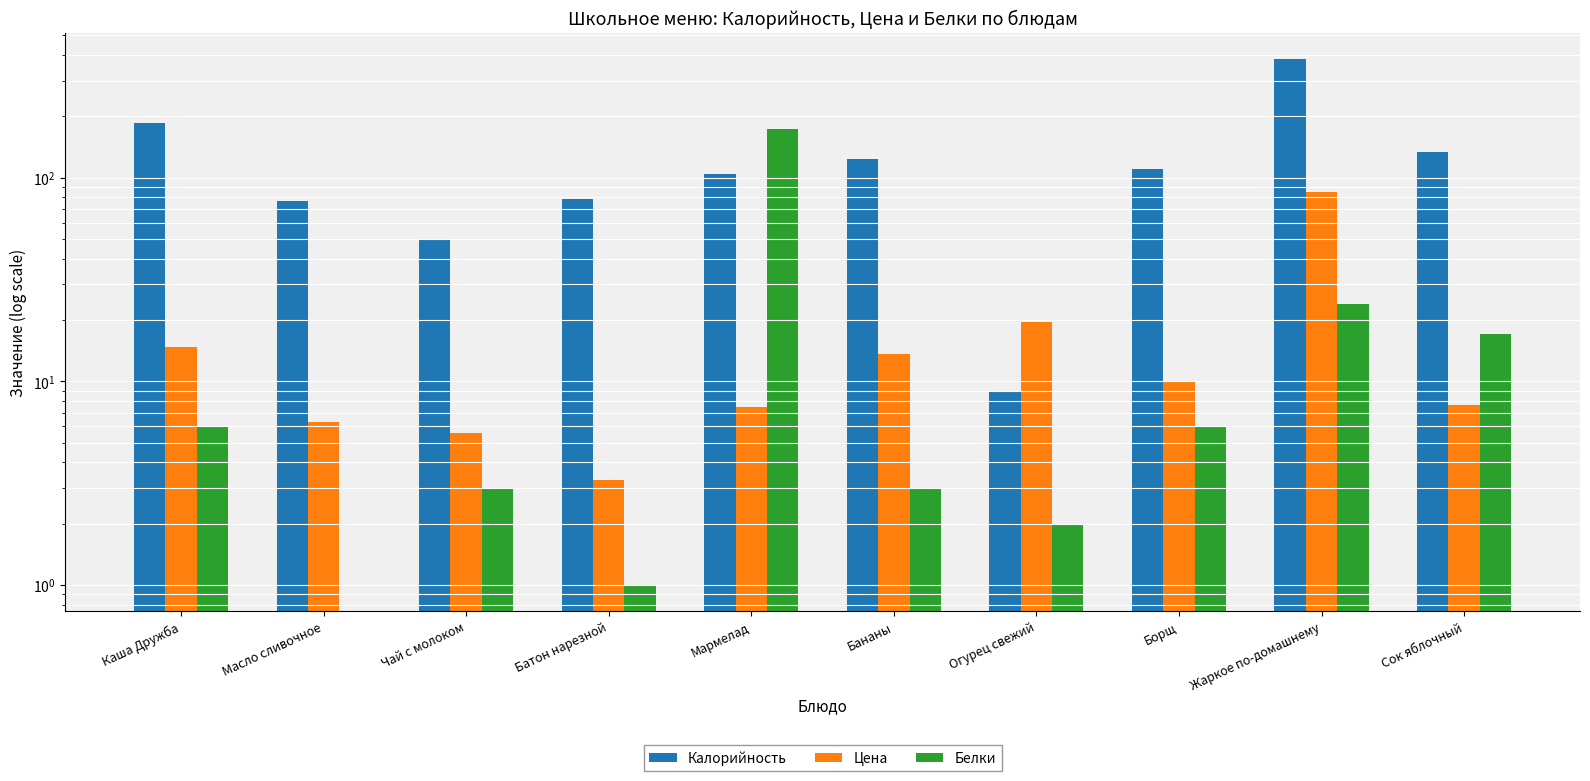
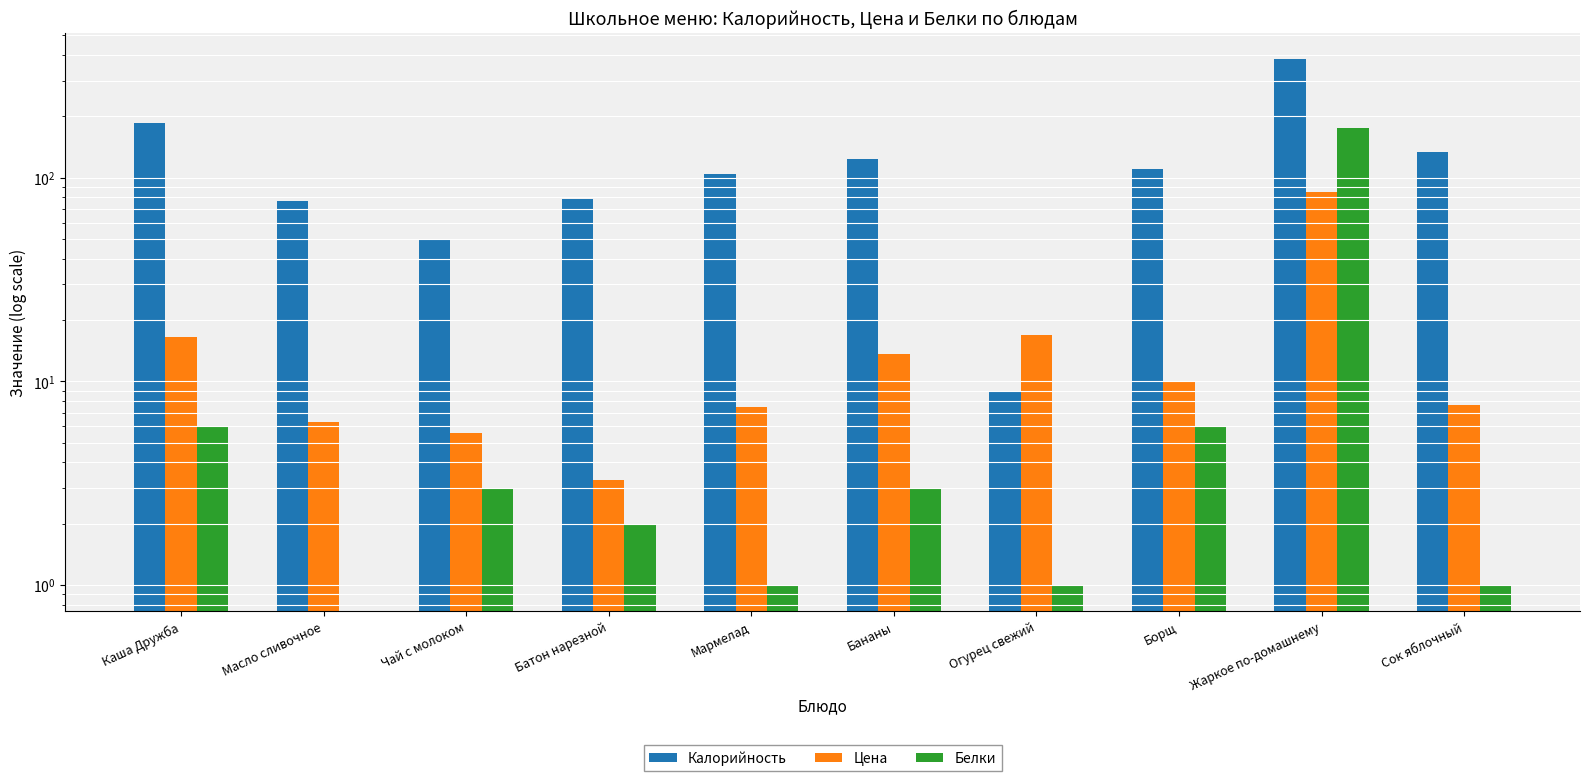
  {
    "Калорийность": {
      "Каша Дружба": 190,
      "Масло сливочное": 77,
      "Чай с молоком": 50,
      "Батон нарезной": 79,
      "Мармелад": 100,
      "Бананы": 120,
      "Огурец свежий": 9,
      "Борщ": 110,
      "Жаркое по-домашнему": 380,
      "Сок яблочный": 130
    },
    "Цена": {
-     "Каша Дружба": 15,
+     "Каша Дружба": 16,
      "Масло сливочное": 6.3,
      "Чай с молоком": 5.6,
      "Батон нарезной": 3.3,
      "Мармелад": 7.4,
      "Бананы": 14,
-     "Огурец свежий": 19,
+     "Огурец свежий": 17,
      "Борщ": 10,
      "Жаркое по-домашнему": 85,
      "Сок яблочный": 7.6
    },
    "Белки": {
      "Каша Дружба": 6,
      "Чай с молоком": 3,
-     "Батон нарезной": 1,
-     "Мармелад": 170,
+     "Батон нарезной": 2,
+     "Мармелад": 1,
      "Бананы": 3,
-     "Огурец свежий": 2,
+     "Огурец свежий": 1,
      "Борщ": 6,
-     "Жаркое по-домашнему": 24,
-     "Сок яблочный": 17
+     "Жаркое по-домашнему": 180,
+     "Сок яблочный": 1
    }
  }
